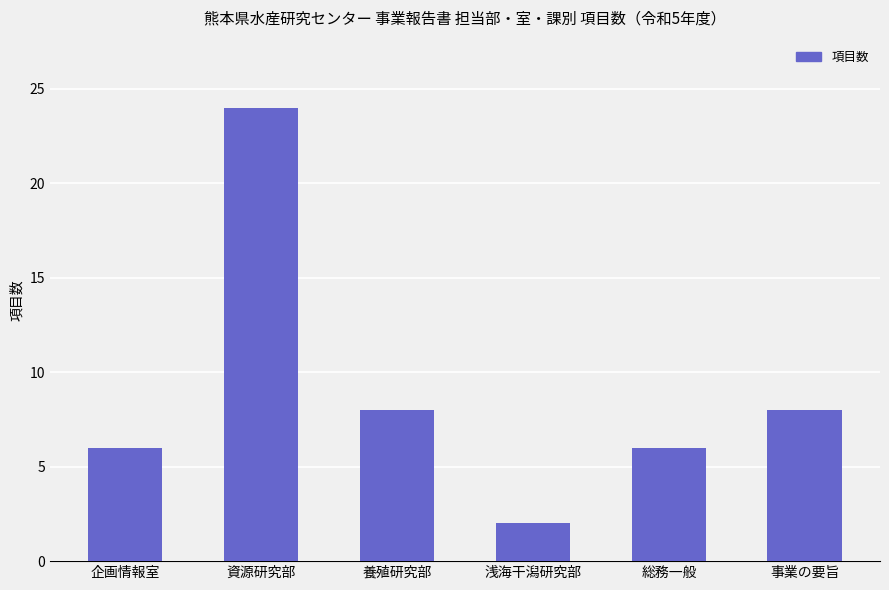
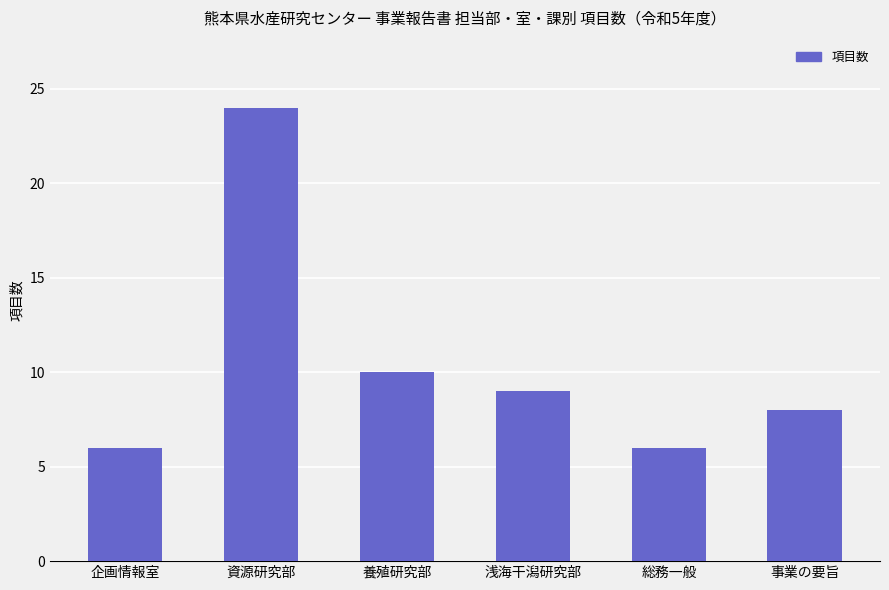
  {
    "企画情報室": 6,
    "資源研究部": 24,
-   "養殖研究部": 8,
-   "浅海干潟研究部": 2,
+   "養殖研究部": 10,
+   "浅海干潟研究部": 9,
    "総務一般": 6,
    "事業の要旨": 8
  }
